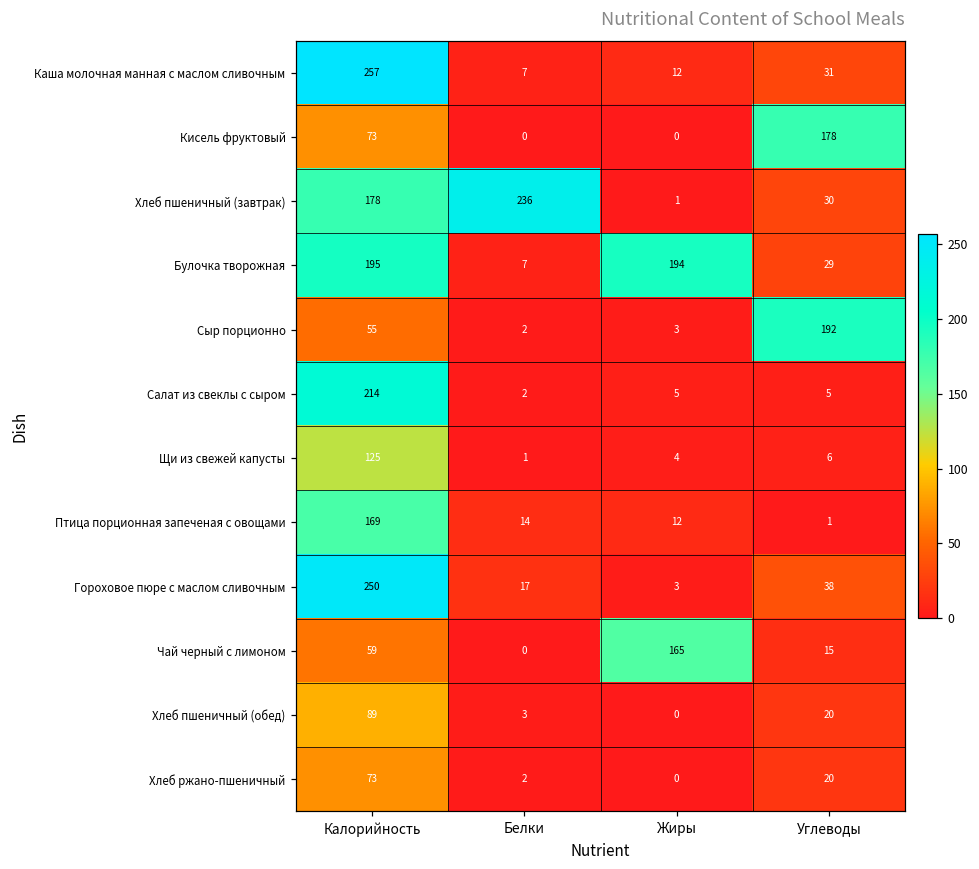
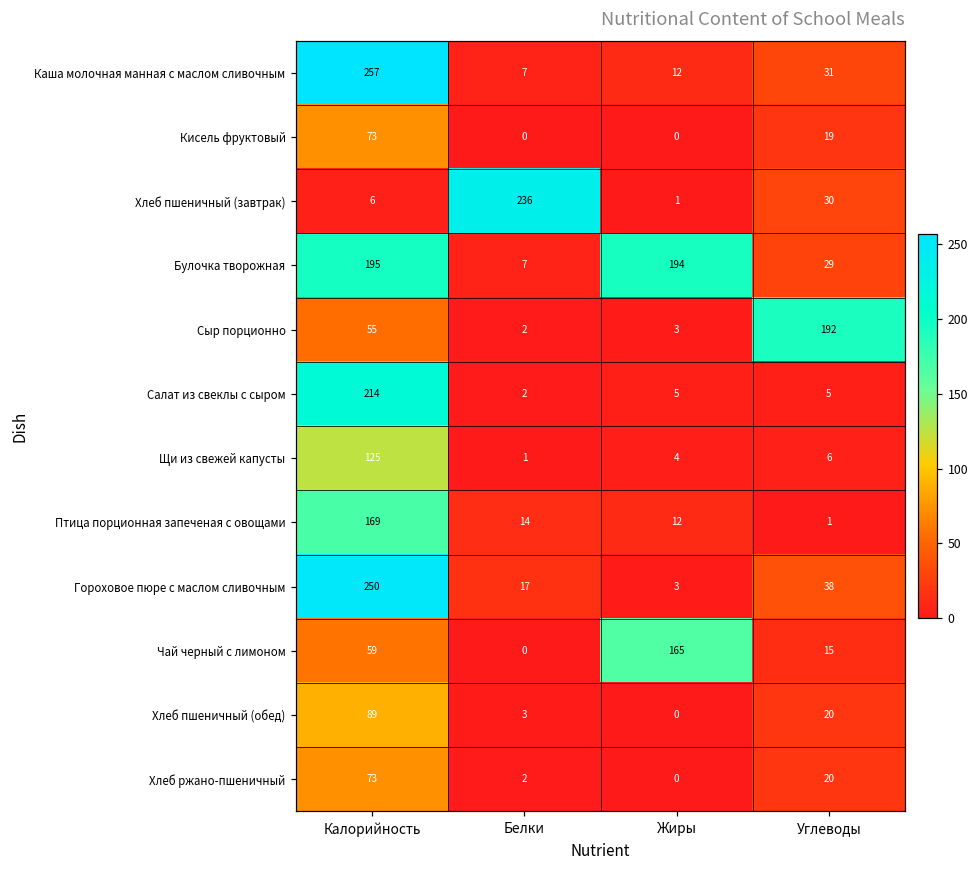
  {
    "Каша молочная манная с маслом сливочным": {
      "Калорийность": 257,
      "Белки": 7,
      "Жиры": 12,
      "Углеводы": 31
    },
    "Кисель фруктовый": {
      "Калорийность": 73,
      "Белки": 0,
      "Жиры": 0,
-     "Углеводы": 178
+     "Углеводы": 19
    },
    "Хлеб пшеничный (завтрак)": {
-     "Калорийность": 178,
+     "Калорийность": 6,
      "Белки": 236,
      "Жиры": 1,
      "Углеводы": 30
    },
    "Булочка творожная": {
      "Калорийность": 195,
      "Белки": 7,
      "Жиры": 194,
      "Углеводы": 29
    },
    "Сыр порционно": {
      "Калорийность": 55,
      "Белки": 2,
      "Жиры": 3,
      "Углеводы": 192
    },
    "Салат из свеклы с сыром": {
      "Калорийность": 214,
      "Белки": 2,
      "Жиры": 5,
      "Углеводы": 5
    },
    "Щи из свежей капусты": {
      "Калорийность": 125,
      "Белки": 1,
      "Жиры": 4,
      "Углеводы": 6
    },
    "Птица порционная запеченая с овощами": {
      "Калорийность": 169,
      "Белки": 14,
      "Жиры": 12,
      "Углеводы": 1
    },
    "Гороховое пюре с маслом сливочным": {
      "Калорийность": 250,
      "Белки": 17,
      "Жиры": 3,
      "Углеводы": 38
    },
    "Чай черный с лимоном": {
      "Калорийность": 59,
      "Белки": 0,
      "Жиры": 165,
      "Углеводы": 15
    },
    "Хлеб пшеничный (обед)": {
      "Калорийность": 89,
      "Белки": 3,
      "Жиры": 0,
      "Углеводы": 20
    },
    "Хлеб ржано-пшеничный": {
      "Калорийность": 73,
      "Белки": 2,
      "Жиры": 0,
      "Углеводы": 20
    }
  }
